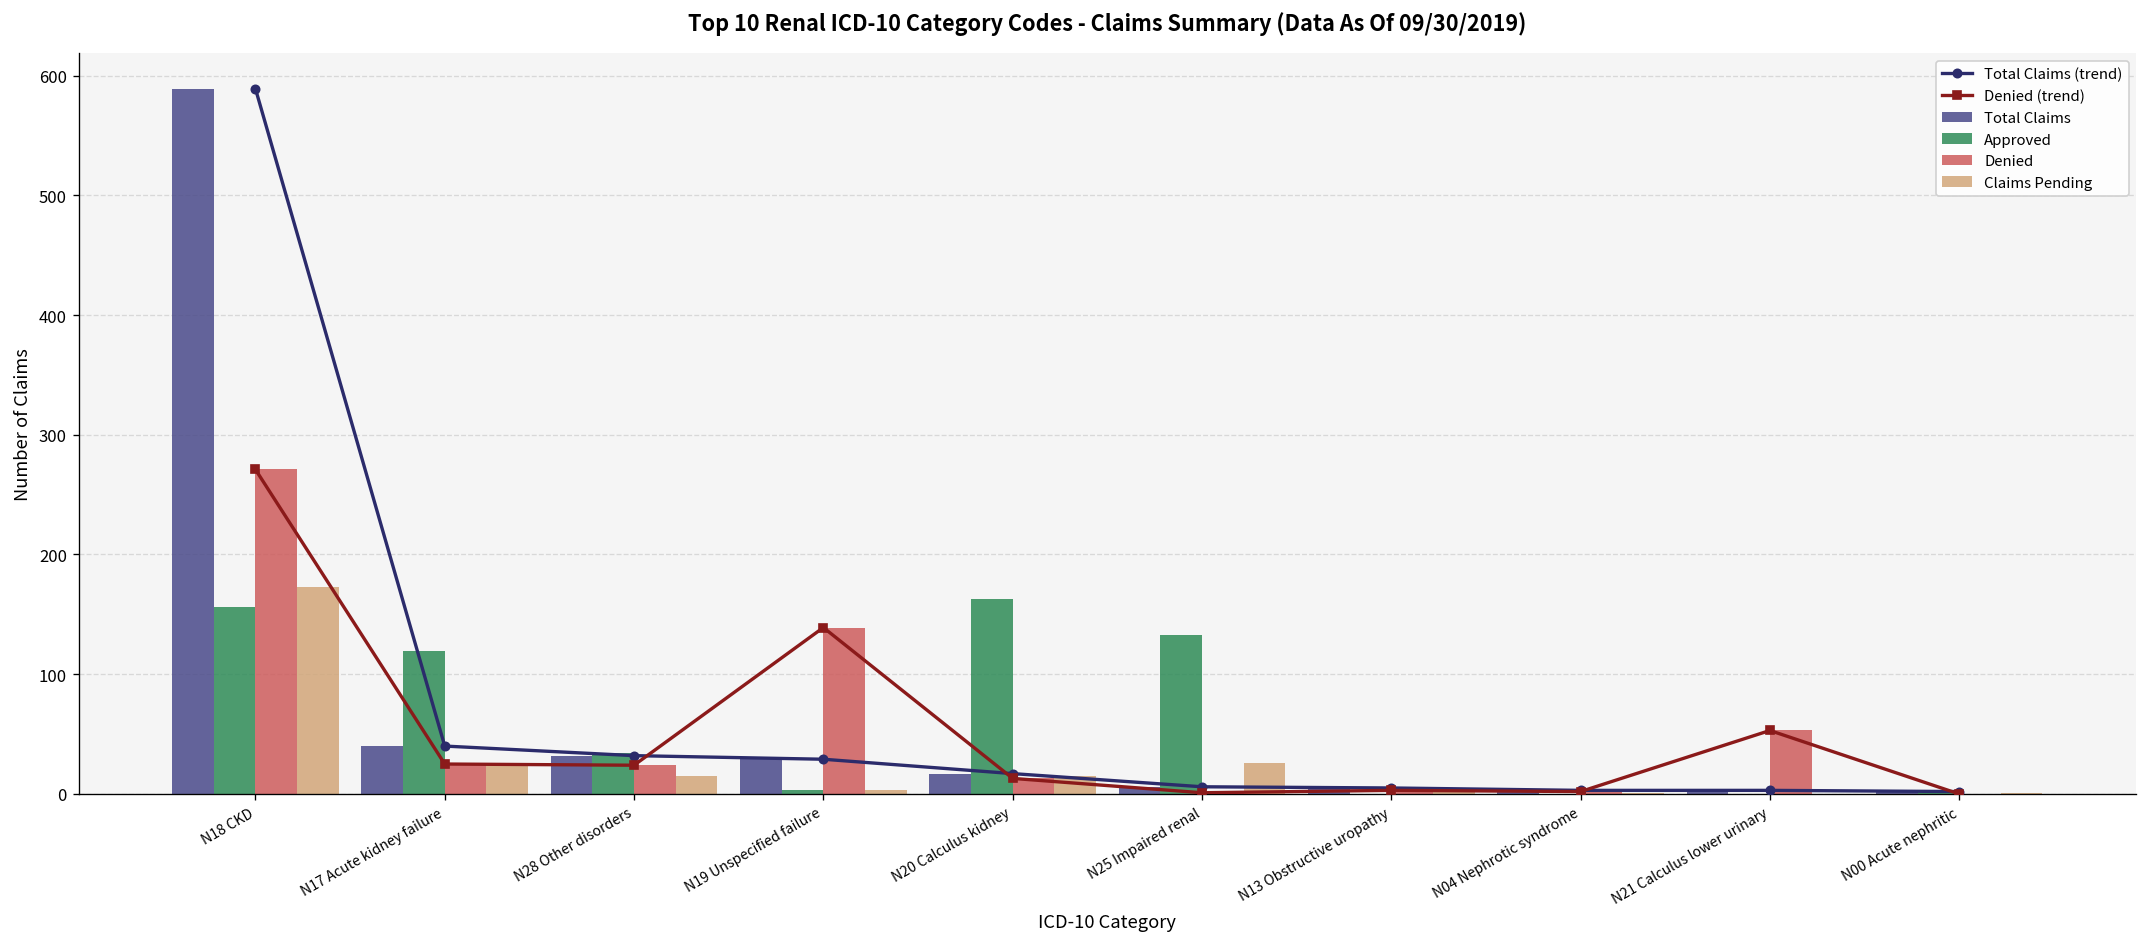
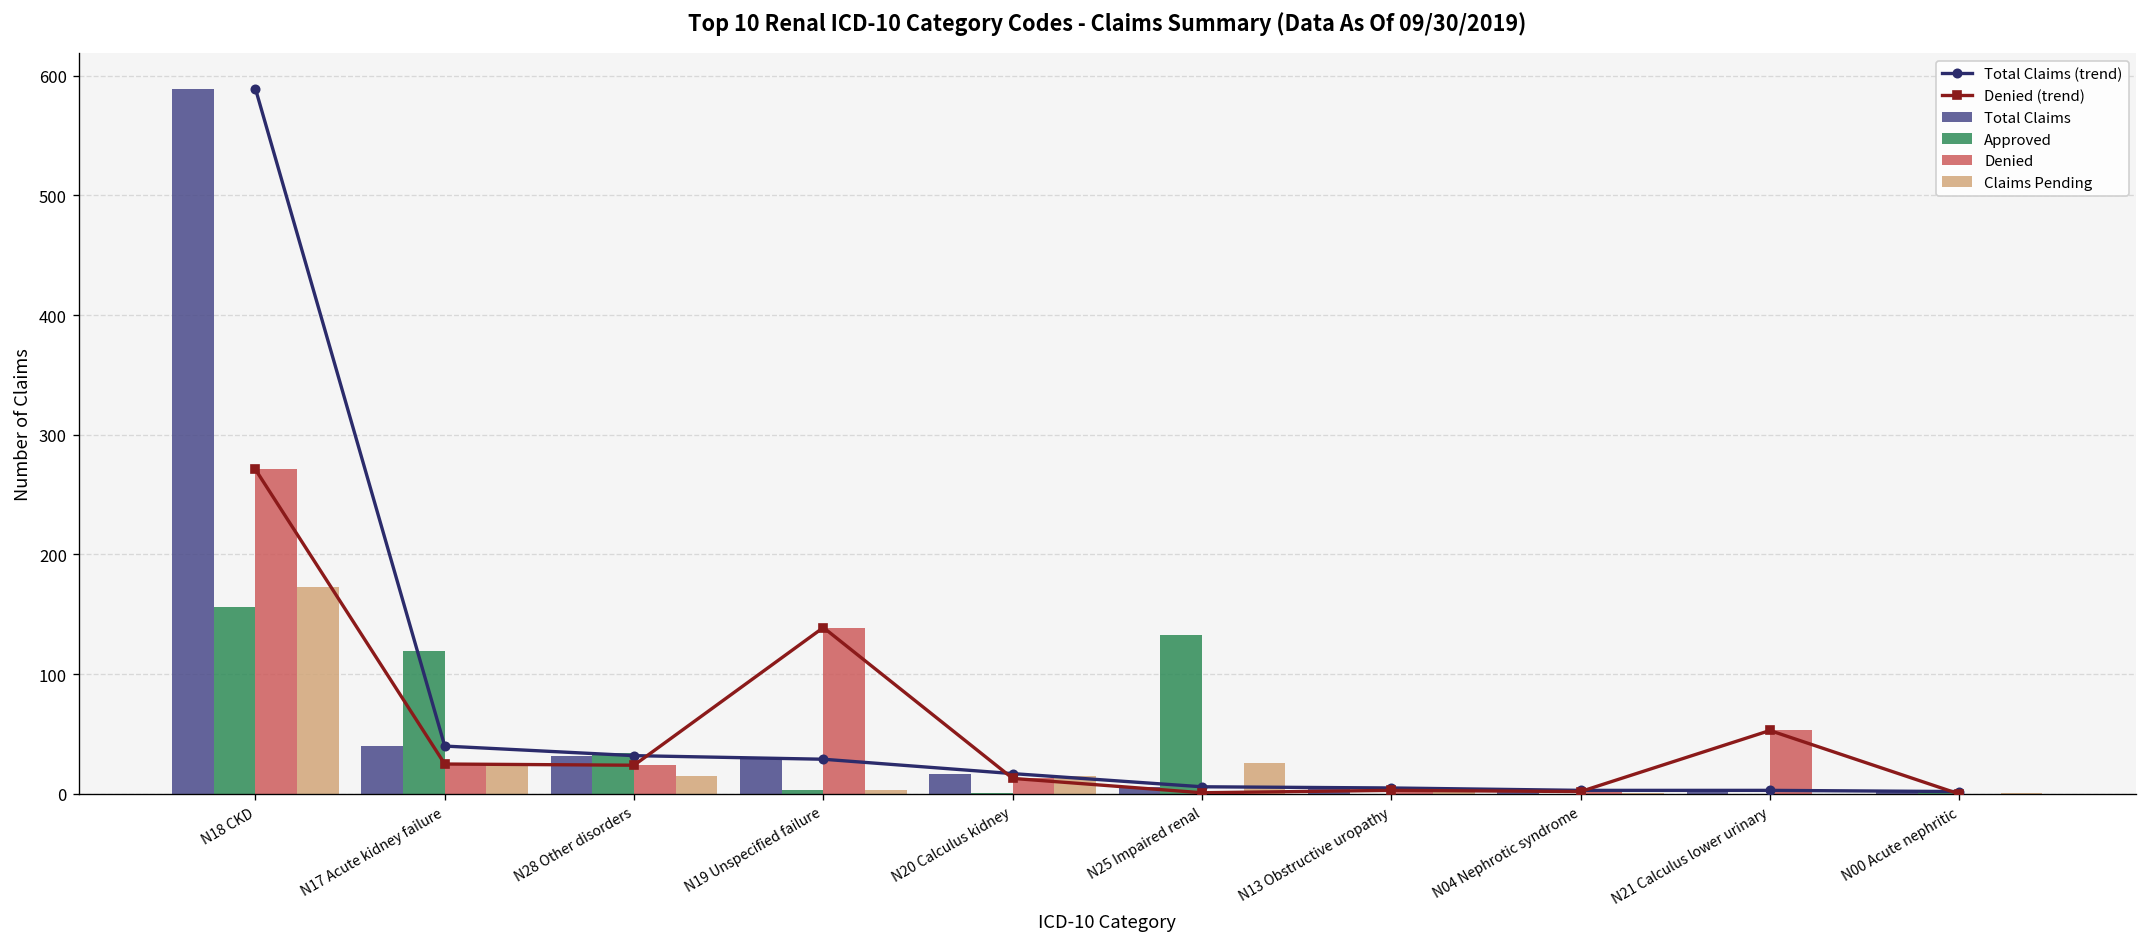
  {
    "Approved": {
      "N18 CKD": 160,
      "N17 Acute kidney failure": 120,
      "N28 Other disorders": 30,
      "N19 Unspecified failure": 0,
-     "N20 Calculus kidney": 160,
+     "N20 Calculus kidney": 0,
      "N25 Impaired renal": 130,
      "N13 Obstructive uropathy": 0,
      "N04 Nephrotic syndrome": 0,
      "N21 Calculus lower urinary": 0
    },
    "Denied (trend)": {
      "N18 CKD": 270,
      "N17 Acute kidney failure": 30,
      "N28 Other disorders": 20,
      "N19 Unspecified failure": 140,
      "N20 Calculus kidney": 10,
      "N25 Impaired renal": 0,
      "N21 Calculus lower urinary": 50
    },
    "Denied": {
      "N18 CKD": 270,
      "N17 Acute kidney failure": 30,
      "N28 Other disorders": 20,
      "N19 Unspecified failure": 140,
      "N20 Calculus kidney": 10,
      "N13 Obstructive uropathy": 0,
      "N21 Calculus lower urinary": 50,
      "N00 Acute nephritic": 0
    },
    "Claims Pending": {
      "N18 CKD": 170,
      "N17 Acute kidney failure": 30,
      "N28 Other disorders": 20,
      "N19 Unspecified failure": 0,
      "N20 Calculus kidney": 20,
      "N25 Impaired renal": 30,
      "N21 Calculus lower urinary": 0
    }
  }
